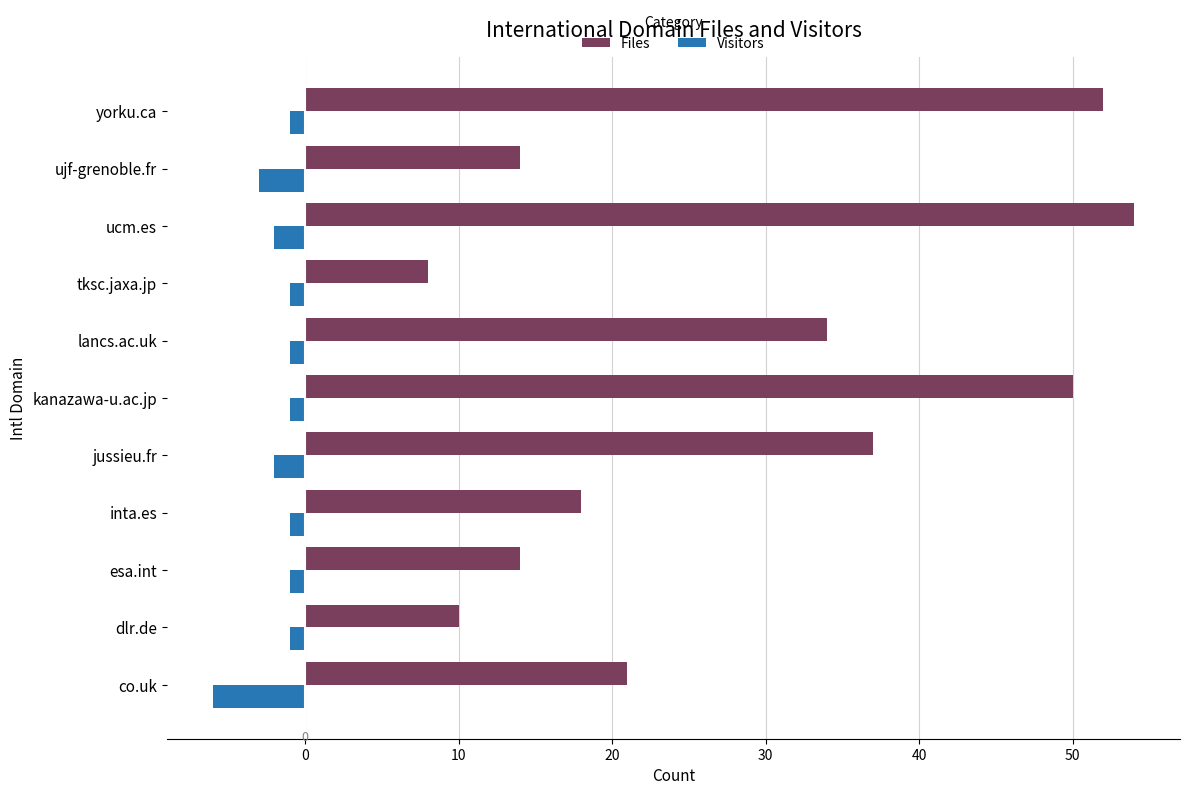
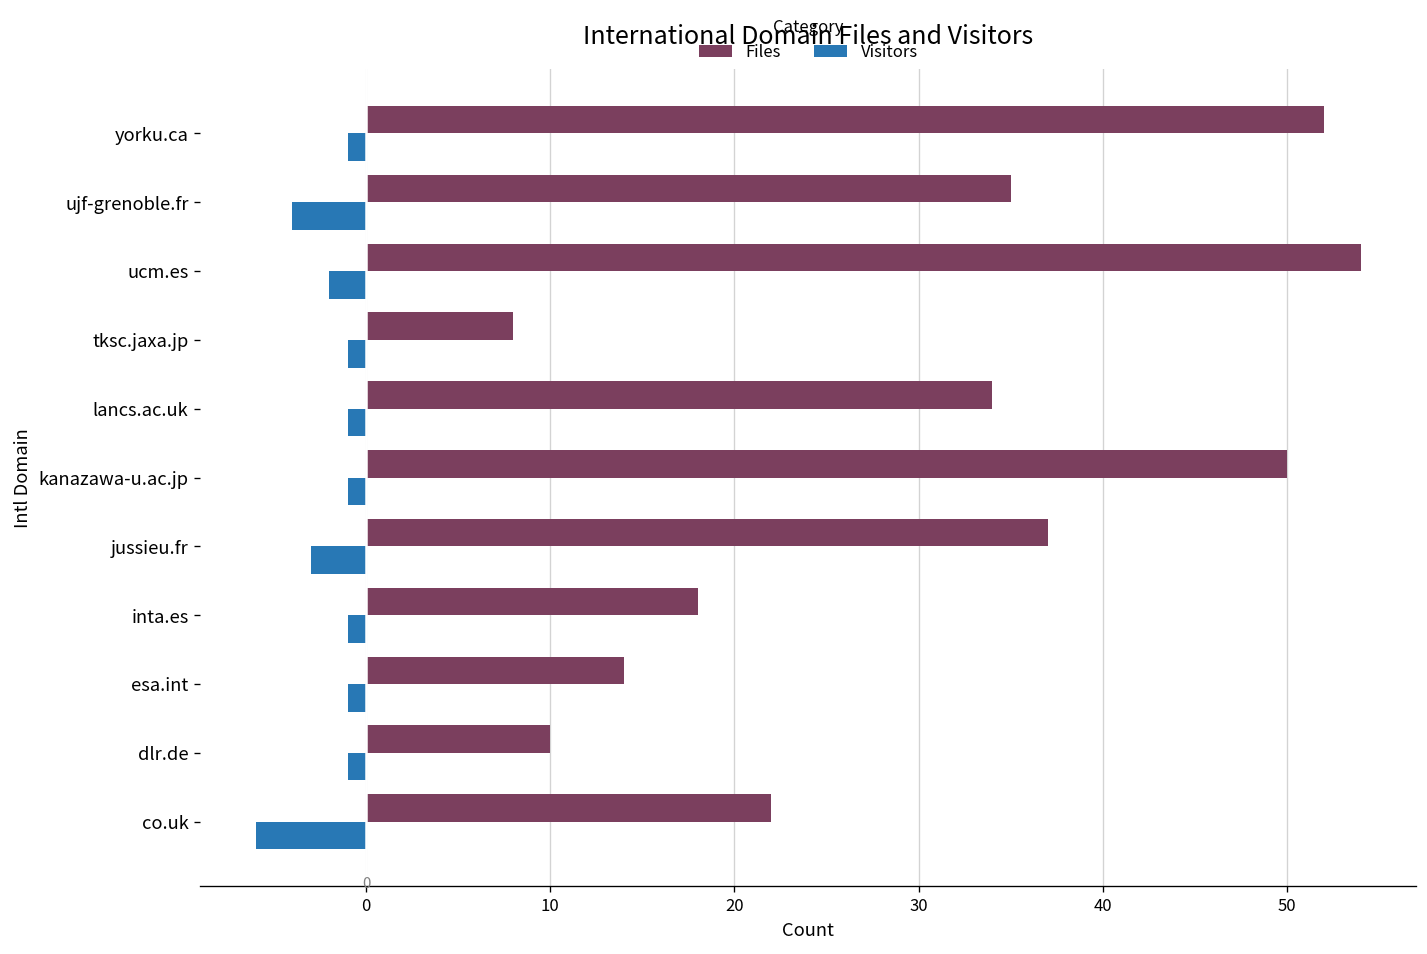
  {
    "Files": {
      "yorku.ca": 52,
-     "ujf-grenoble.fr": 14,
+     "ujf-grenoble.fr": 35,
      "ucm.es": 54,
      "tksc.jaxa.jp": 8,
      "lancs.ac.uk": 34,
      "kanazawa-u.ac.jp": 50,
      "jussieu.fr": 37,
      "inta.es": 18,
      "esa.int": 14,
      "dlr.de": 10,
-     "co.uk": 21
+     "co.uk": 22
    },
    "Visitors": {
      "yorku.ca": -1.0,
-     "ujf-grenoble.fr": -3.0,
+     "ujf-grenoble.fr": -4.0,
      "ucm.es": -2.0,
      "tksc.jaxa.jp": -1.0,
      "lancs.ac.uk": -1.0,
      "kanazawa-u.ac.jp": -1.0,
-     "jussieu.fr": -2.0,
+     "jussieu.fr": -3.0,
      "inta.es": -1.0,
      "esa.int": -1.0,
      "dlr.de": -1.0,
      "co.uk": -6.0
    }
  }
